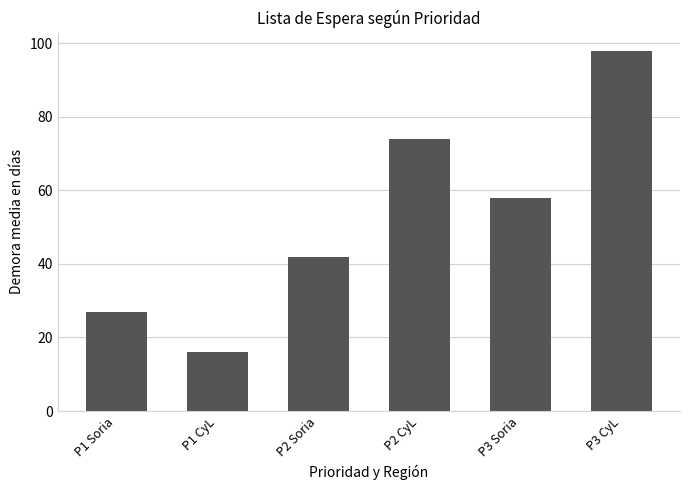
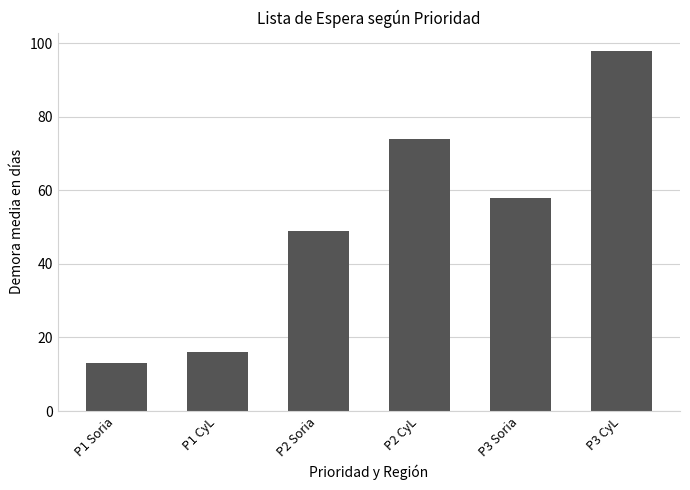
  {
-   "P1 Soria": 27,
+   "P1 Soria": 13,
    "P1 CyL": 16,
-   "P2 Soria": 42,
+   "P2 Soria": 49,
    "P2 CyL": 74,
    "P3 Soria": 58,
    "P3 CyL": 98
  }
